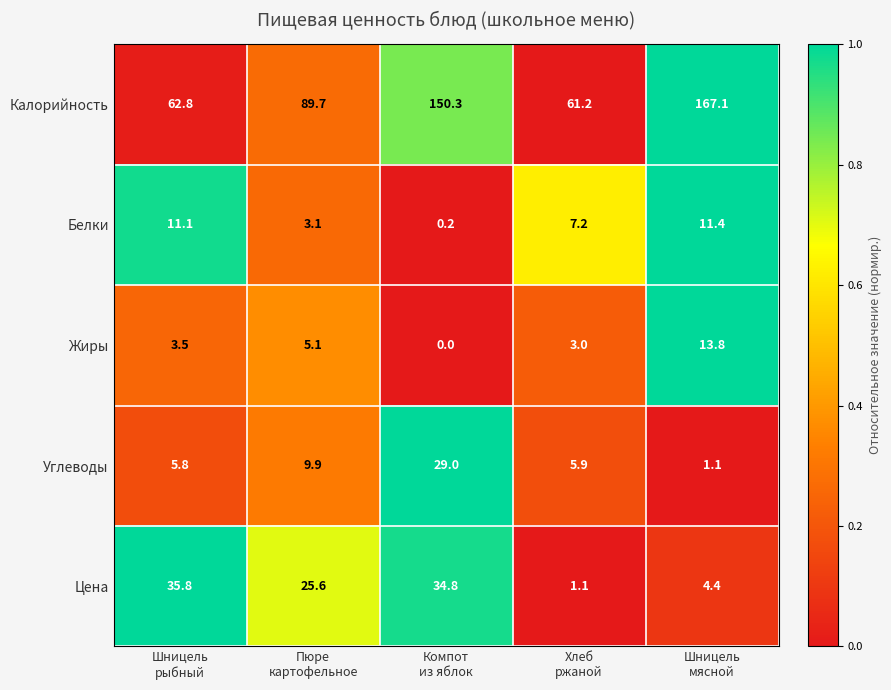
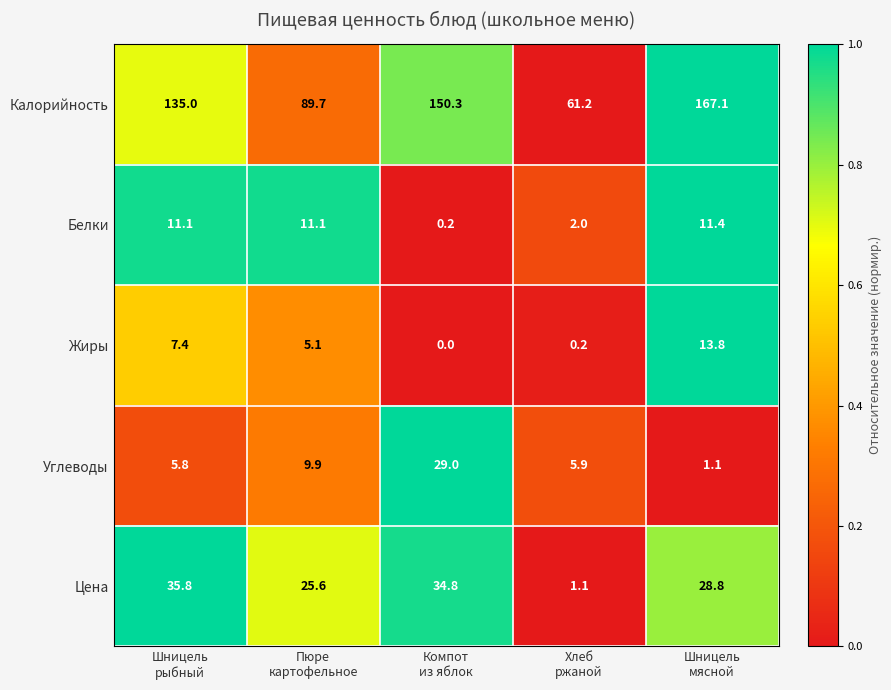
  {
    "Калорийность": {
-     "Шницель рыбный": 62.8,
+     "Шницель рыбный": 135.0,
      "Пюре картофельное": 89.7,
      "Компот из яблок": 150.3,
      "Хлеб ржаной": 61.2,
      "Шницель мясной": 167.1
    },
    "Белки": {
      "Шницель рыбный": 11.1,
-     "Пюре картофельное": 3.1,
+     "Пюре картофельное": 11.1,
      "Компот из яблок": 0.2,
-     "Хлеб ржаной": 7.2,
+     "Хлеб ржаной": 2.0,
      "Шницель мясной": 11.4
    },
    "Жиры": {
-     "Шницель рыбный": 3.5,
+     "Шницель рыбный": 7.4,
      "Пюре картофельное": 5.1,
      "Компот из яблок": 0.0,
-     "Хлеб ржаной": 3.0,
+     "Хлеб ржаной": 0.2,
      "Шницель мясной": 13.8
    },
    "Углеводы": {
      "Шницель рыбный": 5.8,
      "Пюре картофельное": 9.9,
      "Компот из яблок": 29.0,
      "Хлеб ржаной": 5.9,
      "Шницель мясной": 1.1
    },
    "Цена": {
      "Шницель рыбный": 35.8,
      "Пюре картофельное": 25.6,
      "Компот из яблок": 34.8,
      "Хлеб ржаной": 1.1,
-     "Шницель мясной": 4.4
+     "Шницель мясной": 28.8
    }
  }
